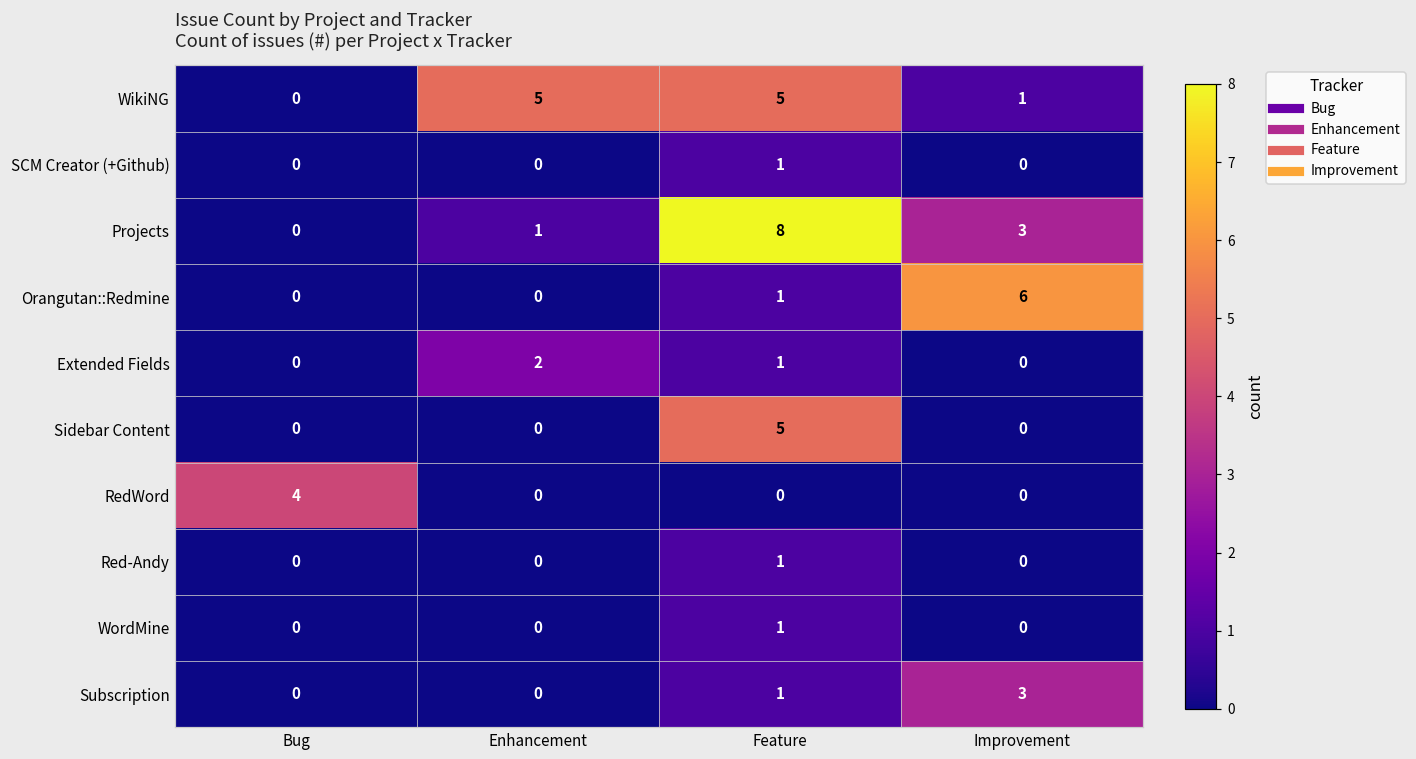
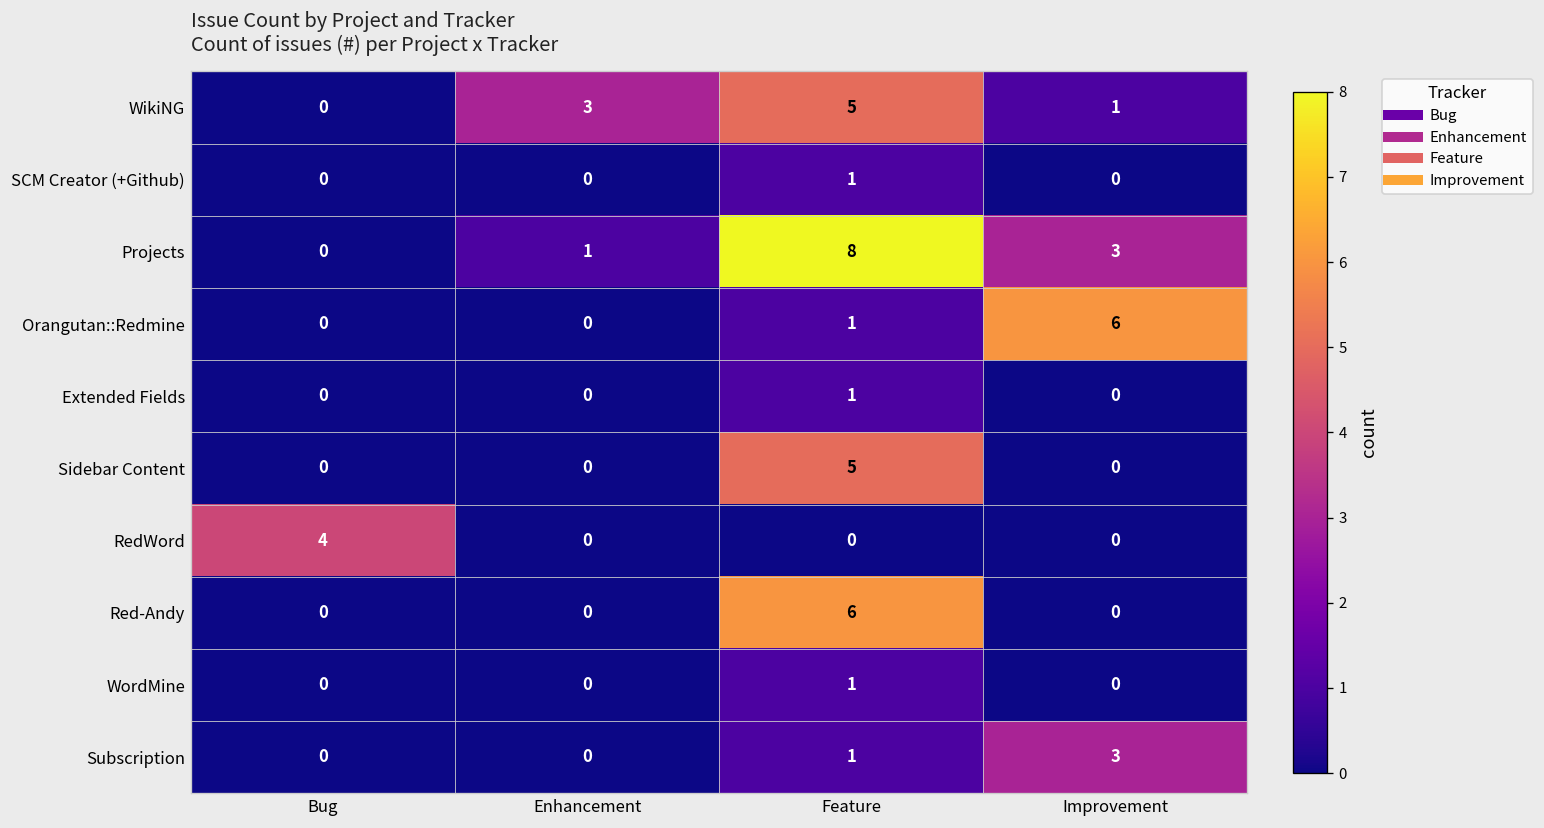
  {
    "WikiNG": {
      "Bug": 0,
-     "Enhancement": 5,
+     "Enhancement": 3,
      "Feature": 5,
      "Improvement": 1
    },
    "SCM Creator (+Github)": {
      "Bug": 0,
      "Enhancement": 0,
      "Feature": 1,
      "Improvement": 0
    },
    "Projects": {
      "Bug": 0,
      "Enhancement": 1,
      "Feature": 8,
      "Improvement": 3
    },
    "Orangutan::Redmine": {
      "Bug": 0,
      "Enhancement": 0,
      "Feature": 1,
      "Improvement": 6
    },
    "Extended Fields": {
      "Bug": 0,
-     "Enhancement": 2,
+     "Enhancement": 0,
      "Feature": 1,
      "Improvement": 0
    },
    "Sidebar Content": {
      "Bug": 0,
      "Enhancement": 0,
      "Feature": 5,
      "Improvement": 0
    },
    "RedWord": {
      "Bug": 4,
      "Enhancement": 0,
      "Feature": 0,
      "Improvement": 0
    },
    "Red-Andy": {
      "Bug": 0,
      "Enhancement": 0,
-     "Feature": 1,
+     "Feature": 6,
      "Improvement": 0
    },
    "WordMine": {
      "Bug": 0,
      "Enhancement": 0,
      "Feature": 1,
      "Improvement": 0
    },
    "Subscription": {
      "Bug": 0,
      "Enhancement": 0,
      "Feature": 1,
      "Improvement": 3
    }
  }
